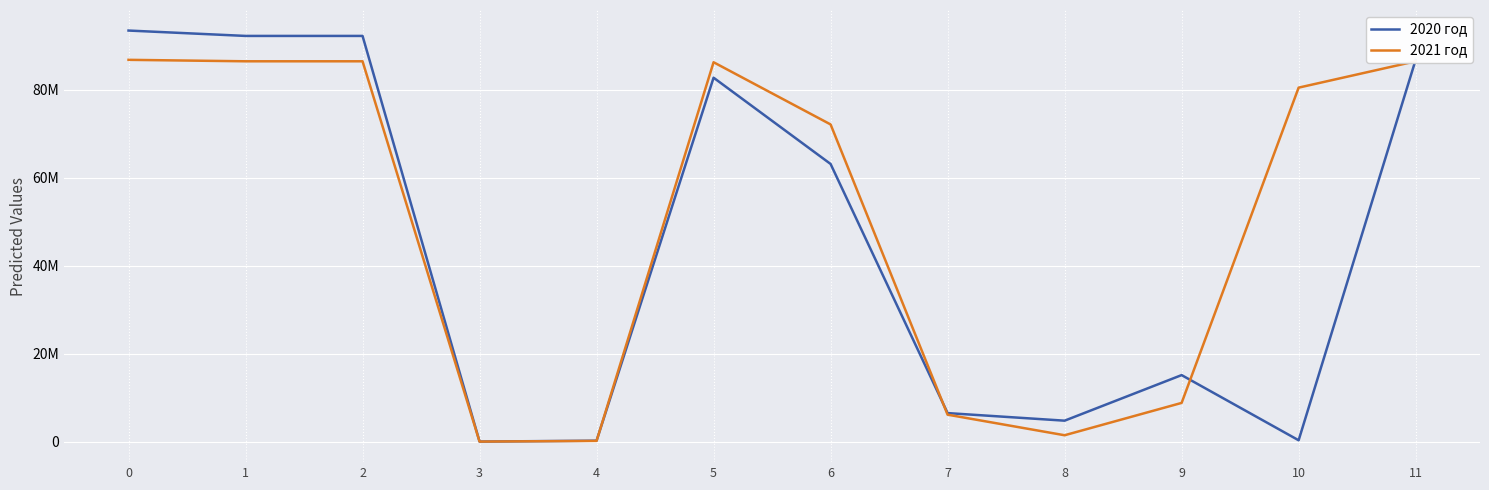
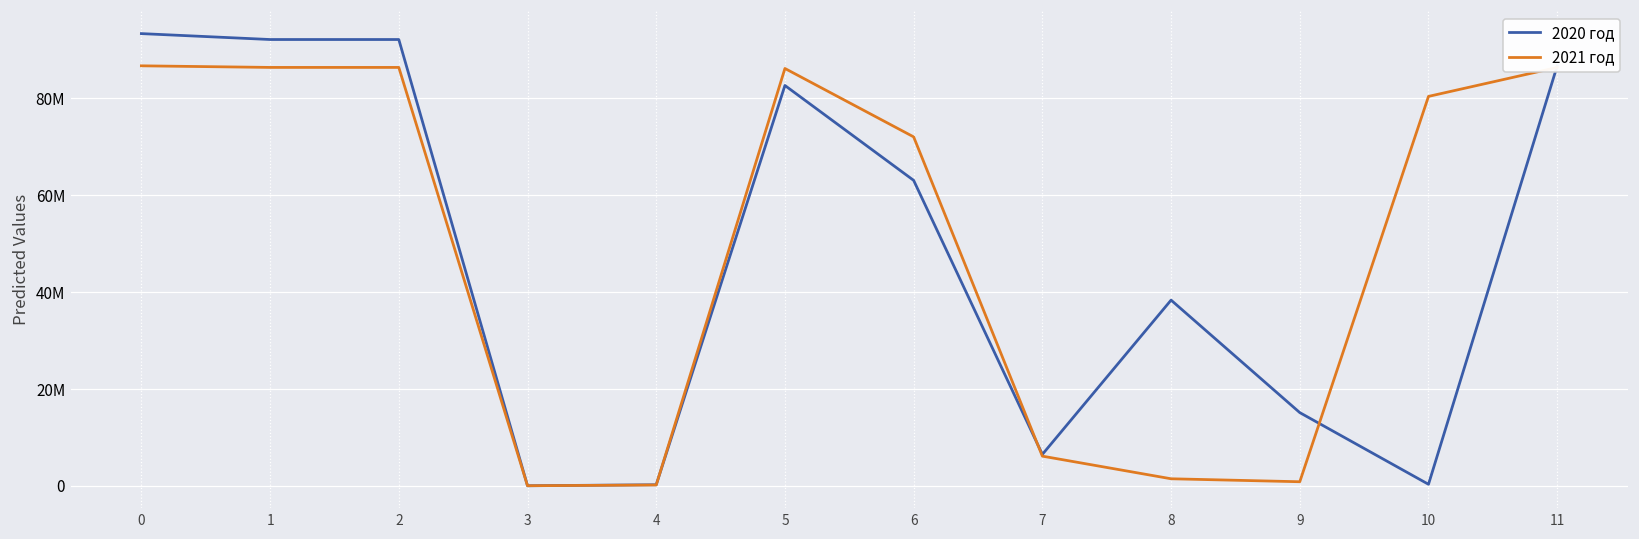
  {
    "2020 год": {
      "0": 93000000,
      "1": 92000000,
      "2": 92000000,
      "5": 83000000,
      "6": 63000000,
-     "8": 5000000,
+     "8": 38000000,
      "9": 15000000,
      "10": 0
    },
    "2021 год": {
      "0": 87000000,
      "1": 86000000,
      "2": 86000000,
      "5": 86000000,
      "6": 72000000,
      "8": 1000000,
-     "9": 9000000,
+     "9": 1000000,
      "10": 80000000
    }
  }
